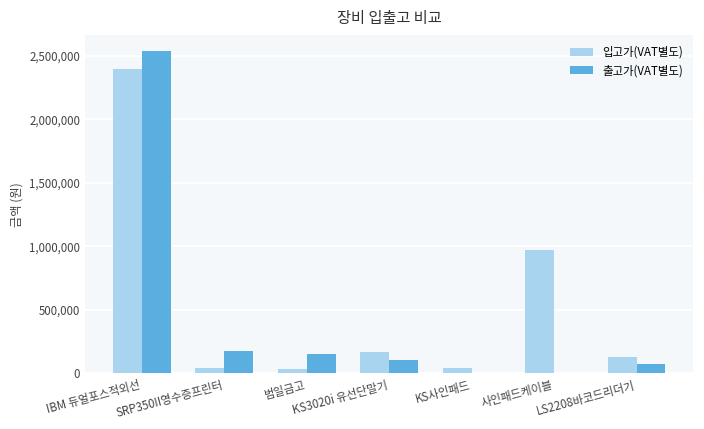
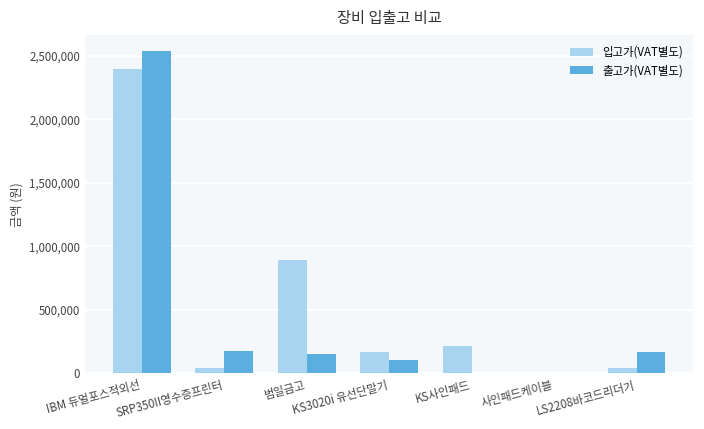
  {
    "입고가(VAT별도)": {
      "IBM 듀얼포스적외선": "2,390,000",
      "SRP350II영수증프린터": "50,000",
-     "범일금고": "40,000",
+     "범일금고": "900,000",
      "KS3020i 유선단말기": "170,000",
-     "KS사인패드": "40,000",
-     "사인패드케이블": "970,000",
-     "LS2208바코드리더기": "130,000"
+     "KS사인패드": "210,000",
+     "사인패드케이블": "10,000",
+     "LS2208바코드리더기": "50,000"
    },
    "출고가(VAT별도)": {
      "IBM 듀얼포스적외선": "2,540,000",
      "SRP350II영수증프린터": "180,000",
      "범일금고": "150,000",
      "KS3020i 유선단말기": "100,000",
      "KS사인패드": "0",
      "사인패드케이블": "0",
-     "LS2208바코드리더기": "80,000"
+     "LS2208바코드리더기": "170,000"
    }
  }
